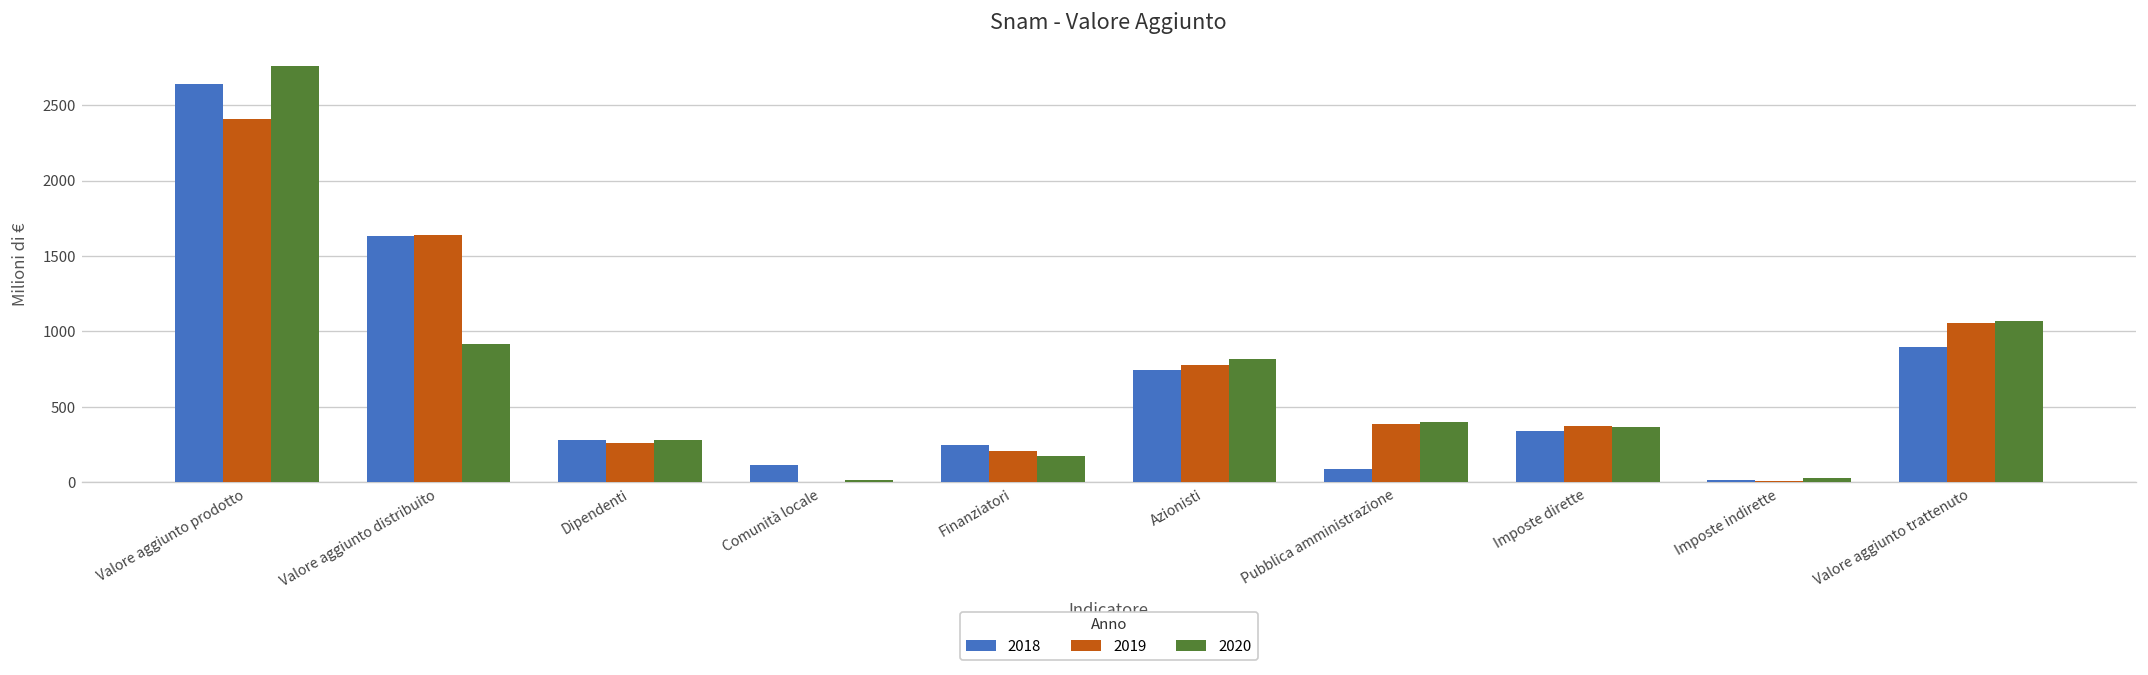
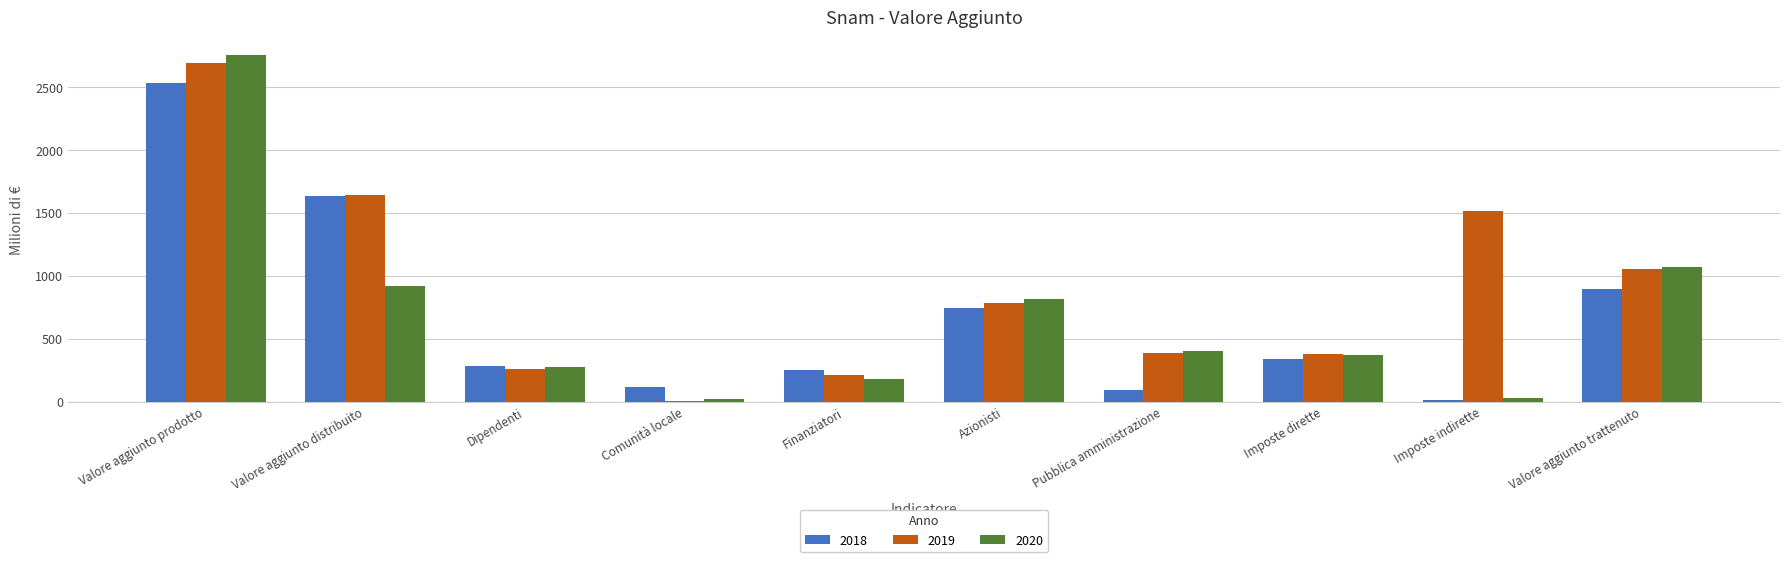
  {
    "2018": {
-     "Valore aggiunto prodotto": 2640,
+     "Valore aggiunto prodotto": 2530,
      "Valore aggiunto distribuito": 1630,
      "Dipendenti": 280,
      "Comunità locale": 120,
      "Finanziatori": 250,
      "Azionisti": 750,
      "Pubblica amministrazione": 90,
      "Imposte dirette": 340,
      "Valore aggiunto trattenuto": 900
    },
    "2019": {
-     "Valore aggiunto prodotto": 2410,
+     "Valore aggiunto prodotto": 2700,
      "Valore aggiunto distribuito": 1640,
      "Dipendenti": 260,
      "Finanziatori": 210,
      "Azionisti": 780,
      "Pubblica amministrazione": 390,
      "Imposte dirette": 380,
-     "Imposte indirette": 10,
+     "Imposte indirette": 1520,
      "Valore aggiunto trattenuto": 1060
    },
    "2020": {
      "Valore aggiunto prodotto": 2760,
      "Valore aggiunto distribuito": 920,
      "Dipendenti": 280,
      "Finanziatori": 180,
      "Azionisti": 820,
      "Pubblica amministrazione": 400,
      "Imposte dirette": 370,
      "Imposte indirette": 30,
      "Valore aggiunto trattenuto": 1070
    }
  }
